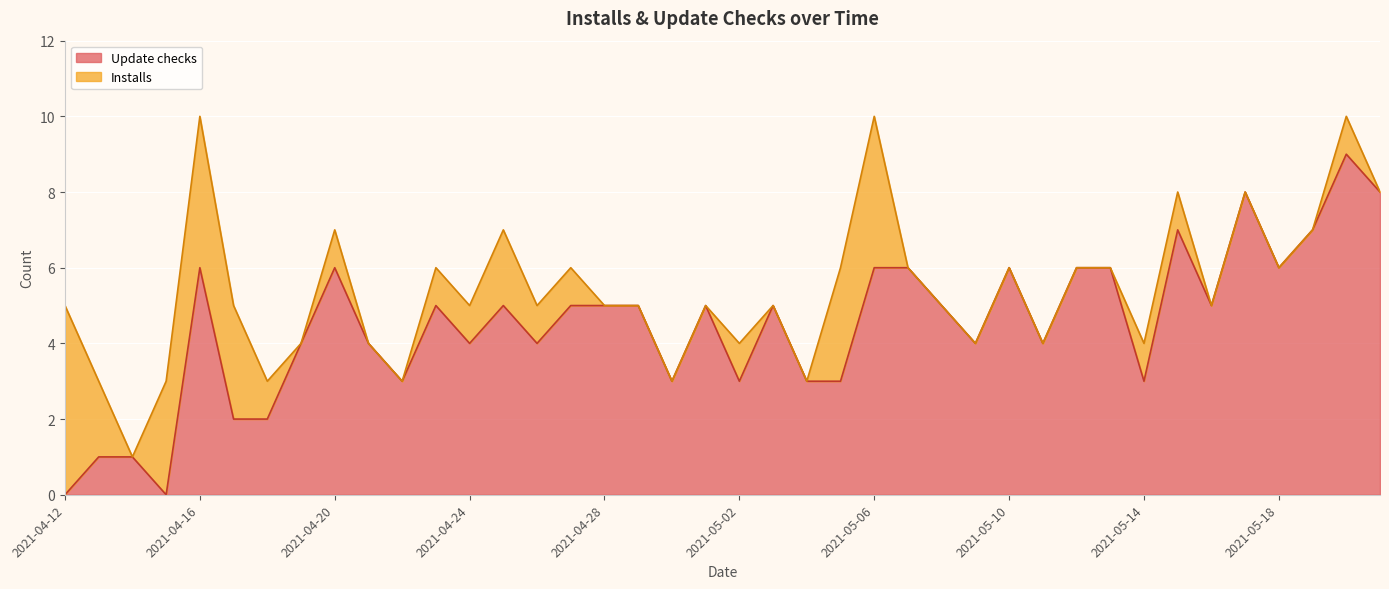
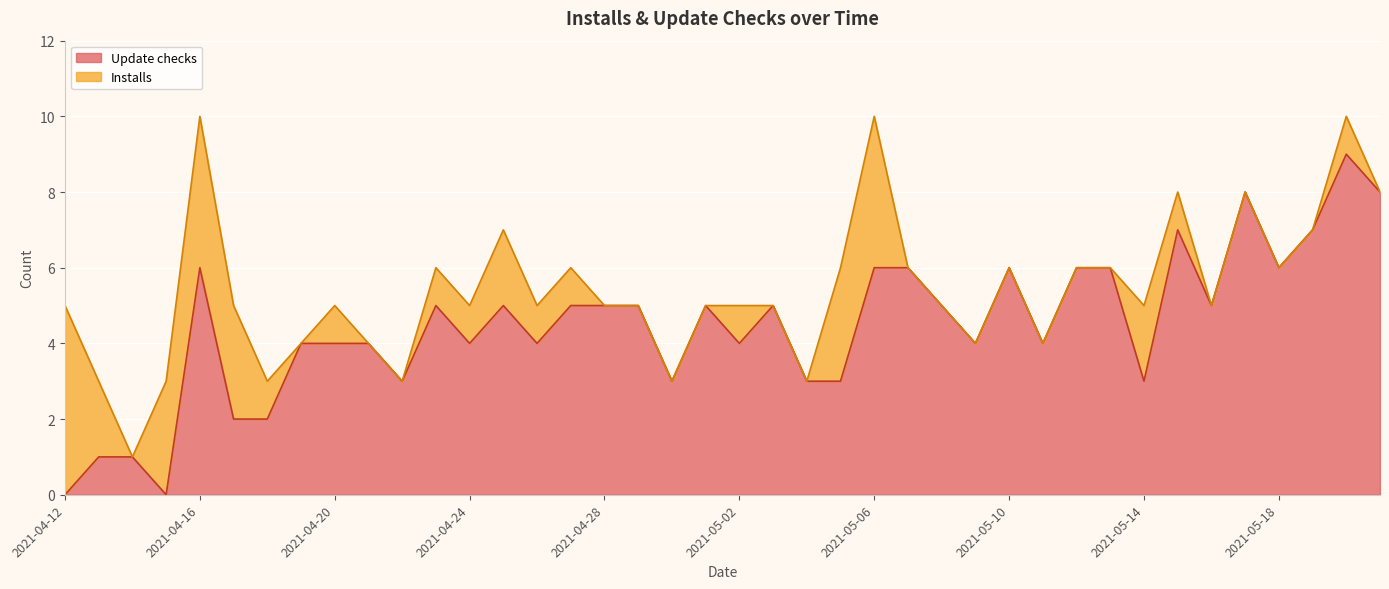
  {
    "Update checks": {
      "2021-04-12": 0,
      "2021-04-16": 6,
-     "2021-04-20": 6,
+     "2021-04-20": 4,
      "2021-04-24": 4,
-     "2021-05-02": 3,
+     "2021-05-02": 4,
      "2021-05-06": 6,
      "2021-05-14": 3
    },
    "Installs": {
      "2021-04-12": 5,
      "2021-04-16": 4,
      "2021-04-20": 1,
      "2021-04-24": 1,
      "2021-05-02": 1,
      "2021-05-06": 4,
-     "2021-05-14": 1
+     "2021-05-14": 2
    }
  }
